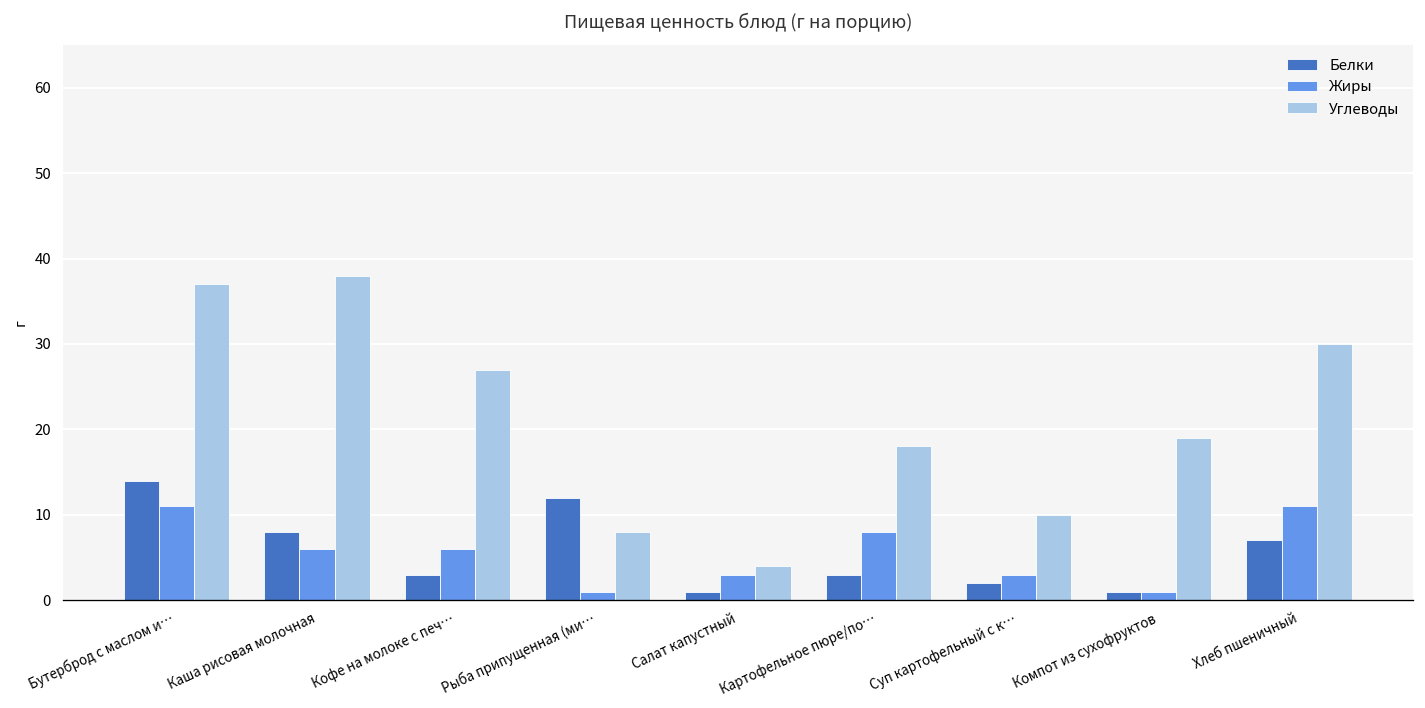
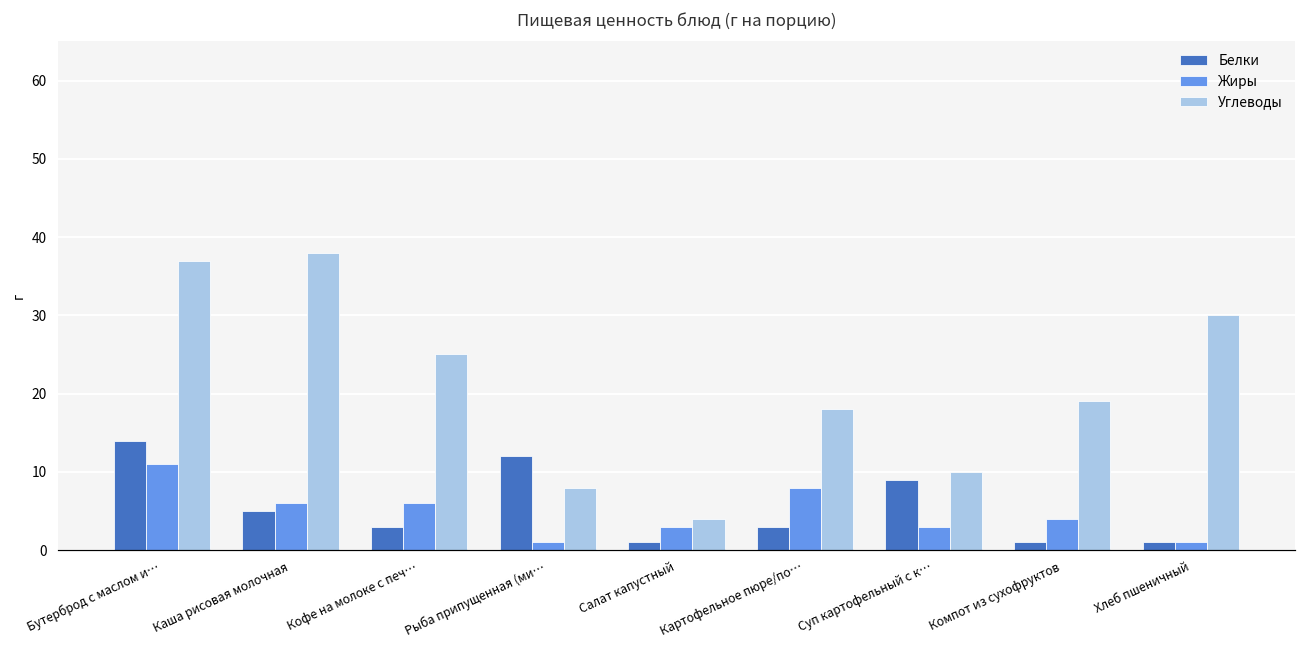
  {
    "Белки": {
      "Бутерброд с маслом и…": 14,
-     "Каша рисовая молочная": 8,
+     "Каша рисовая молочная": 5,
      "Кофе на молоке с печ…": 3,
      "Рыба припущенная (ми…": 12,
      "Салат капустный": 1,
      "Картофельное пюре/по…": 3,
-     "Суп картофельный с к…": 2,
+     "Суп картофельный с к…": 9,
      "Компот из сухофруктов": 1,
-     "Хлеб пшеничный": 7
+     "Хлеб пшеничный": 1
    },
    "Жиры": {
      "Бутерброд с маслом и…": 11,
      "Каша рисовая молочная": 6,
      "Кофе на молоке с печ…": 6,
      "Рыба припущенная (ми…": 1,
      "Салат капустный": 3,
      "Картофельное пюре/по…": 8,
      "Суп картофельный с к…": 3,
-     "Компот из сухофруктов": 1,
-     "Хлеб пшеничный": 11
+     "Компот из сухофруктов": 4,
+     "Хлеб пшеничный": 1
    },
    "Углеводы": {
      "Бутерброд с маслом и…": 37,
      "Каша рисовая молочная": 38,
-     "Кофе на молоке с печ…": 27,
+     "Кофе на молоке с печ…": 25,
      "Рыба припущенная (ми…": 8,
      "Салат капустный": 4,
      "Картофельное пюре/по…": 18,
      "Суп картофельный с к…": 10,
      "Компот из сухофруктов": 19,
      "Хлеб пшеничный": 30
    }
  }
